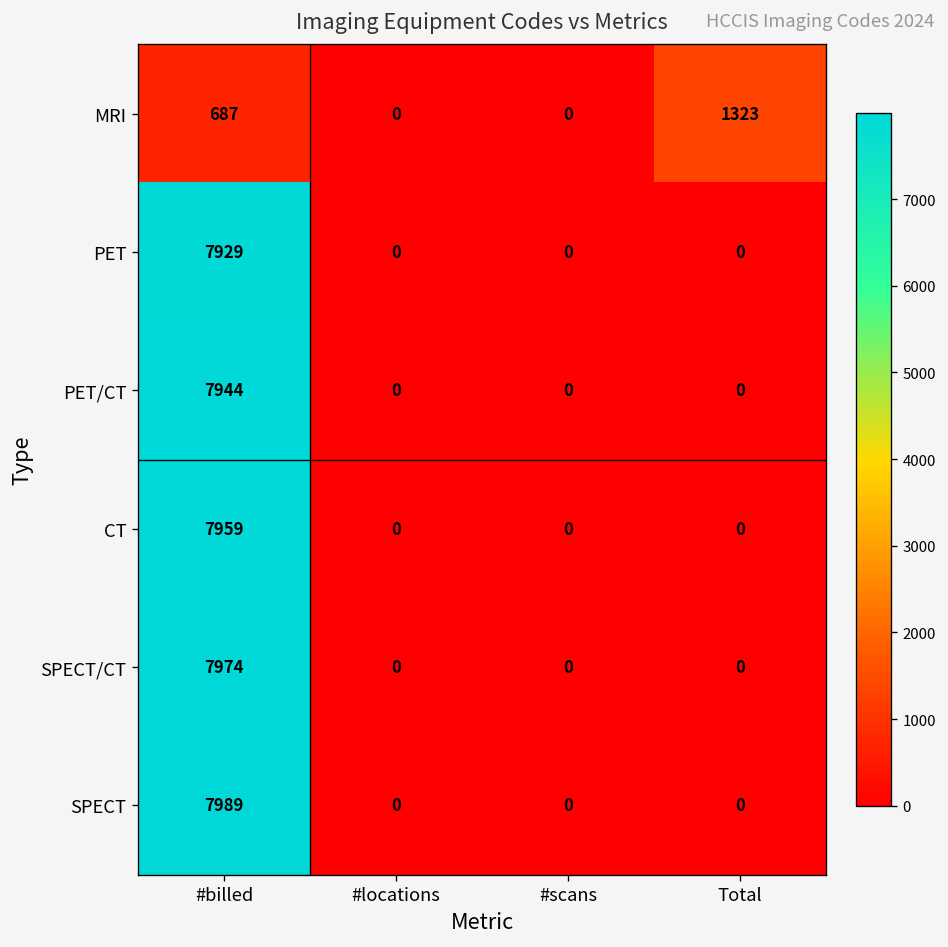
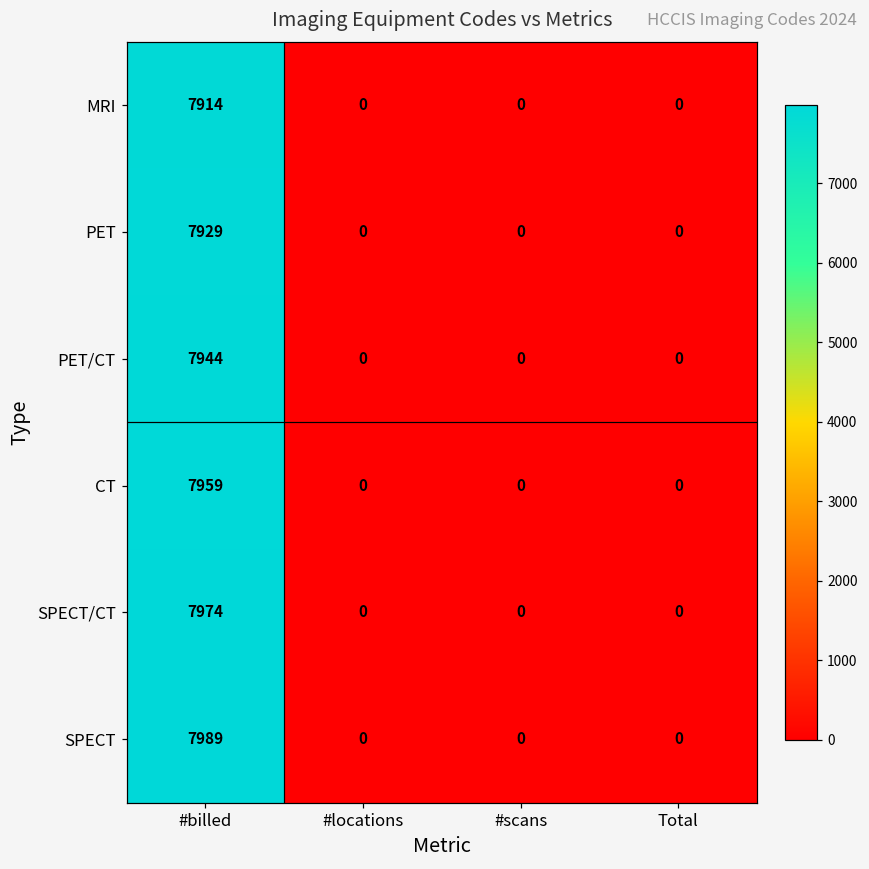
  {
    "MRI": {
-     "#billed": 687,
+     "#billed": 7914,
      "#locations": 0,
      "#scans": 0,
-     "Total": 1323
+     "Total": 0
    },
    "PET": {
      "#billed": 7929,
      "#locations": 0,
      "#scans": 0,
      "Total": 0
    },
    "PET/CT": {
      "#billed": 7944,
      "#locations": 0,
      "#scans": 0,
      "Total": 0
    },
    "CT": {
      "#billed": 7959,
      "#locations": 0,
      "#scans": 0,
      "Total": 0
    },
    "SPECT/CT": {
      "#billed": 7974,
      "#locations": 0,
      "#scans": 0,
      "Total": 0
    },
    "SPECT": {
      "#billed": 7989,
      "#locations": 0,
      "#scans": 0,
      "Total": 0
    }
  }
